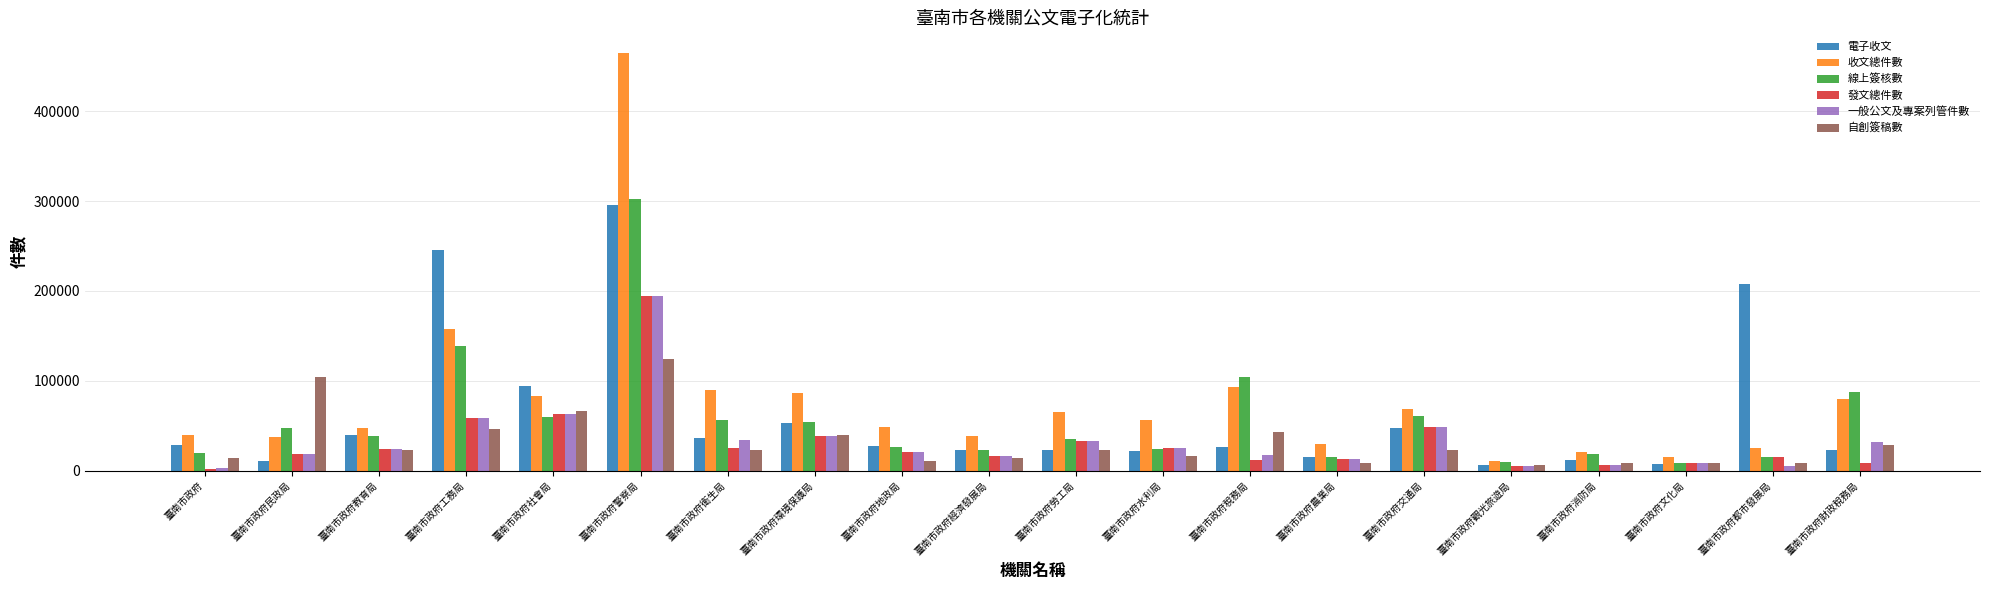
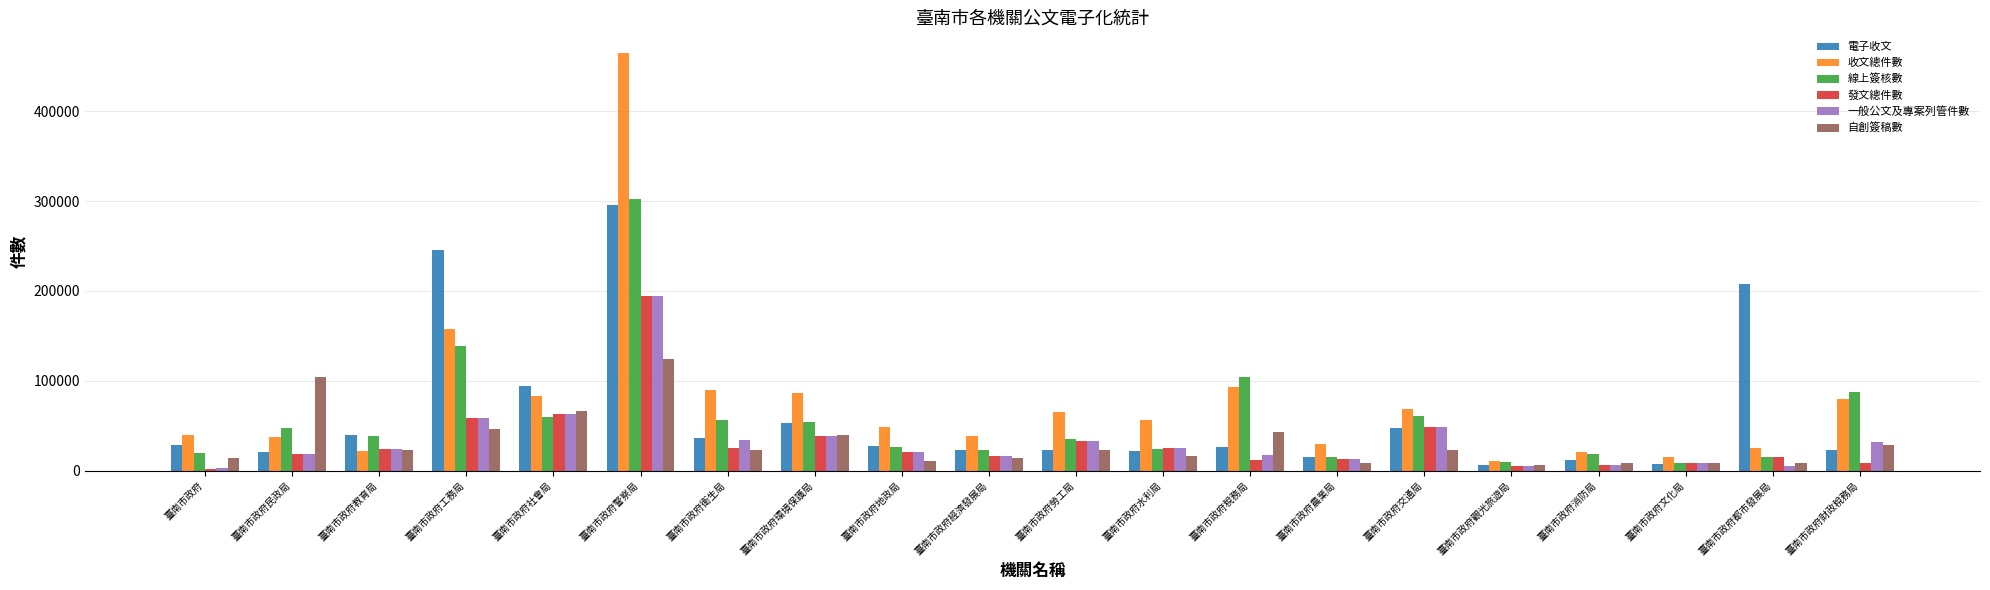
  {
    "電子收文": {
      "臺南市政府": 30000,
-     "臺南市政府民政局": 10000,
+     "臺南市政府民政局": 20000,
      "臺南市政府教育局": 40000,
      "臺南市政府工務局": 250000,
      "臺南市政府社會局": 90000,
      "臺南市政府警察局": 300000,
      "臺南市政府衛生局": 40000,
      "臺南市政府環境保護局": 50000,
      "臺南市政府地政局": 30000,
      "臺南市政府經濟發展局": 20000,
      "臺南市政府勞工局": 20000,
      "臺南市政府水利局": 20000,
      "臺南市政府稅務局": 30000,
      "臺南市政府農業局": 10000,
      "臺南市政府交通局": 50000,
      "臺南市政府觀光旅遊局": 10000,
      "臺南市政府消防局": 10000,
      "臺南市政府文化局": 10000,
      "臺南市政府都市發展局": 210000,
      "臺南市政府財政稅務局": 20000
    },
    "收文總件數": {
      "臺南市政府": 40000,
      "臺南市政府民政局": 40000,
-     "臺南市政府教育局": 50000,
+     "臺南市政府教育局": 20000,
      "臺南市政府工務局": 160000,
      "臺南市政府社會局": 80000,
      "臺南市政府警察局": 460000,
      "臺南市政府衛生局": 90000,
      "臺南市政府環境保護局": 90000,
      "臺南市政府地政局": 50000,
      "臺南市政府經濟發展局": 40000,
      "臺南市政府勞工局": 70000,
      "臺南市政府水利局": 60000,
      "臺南市政府稅務局": 90000,
      "臺南市政府農業局": 30000,
      "臺南市政府交通局": 70000,
      "臺南市政府觀光旅遊局": 10000,
      "臺南市政府消防局": 20000,
      "臺南市政府文化局": 20000,
      "臺南市政府都市發展局": 30000,
      "臺南市政府財政稅務局": 80000
    },
    "線上簽核數": {
      "臺南市政府": 20000,
      "臺南市政府民政局": 50000,
      "臺南市政府教育局": 40000,
      "臺南市政府工務局": 140000,
      "臺南市政府社會局": 60000,
      "臺南市政府警察局": 300000,
      "臺南市政府衛生局": 60000,
      "臺南市政府環境保護局": 50000,
      "臺南市政府地政局": 30000,
      "臺南市政府經濟發展局": 20000,
      "臺南市政府勞工局": 40000,
      "臺南市政府水利局": 20000,
      "臺南市政府稅務局": 100000,
      "臺南市政府農業局": 10000,
      "臺南市政府交通局": 60000,
      "臺南市政府觀光旅遊局": 10000,
      "臺南市政府消防局": 20000,
      "臺南市政府文化局": 10000,
      "臺南市政府都市發展局": 20000,
      "臺南市政府財政稅務局": 90000
    },
    "發文總件數": {
      "臺南市政府民政局": 20000,
      "臺南市政府教育局": 20000,
      "臺南市政府工務局": 60000,
      "臺南市政府社會局": 60000,
      "臺南市政府警察局": 190000,
      "臺南市政府衛生局": 20000,
      "臺南市政府環境保護局": 40000,
      "臺南市政府地政局": 20000,
      "臺南市政府經濟發展局": 20000,
      "臺南市政府勞工局": 30000,
      "臺南市政府水利局": 30000,
      "臺南市政府稅務局": 10000,
      "臺南市政府農業局": 10000,
      "臺南市政府交通局": 50000,
      "臺南市政府觀光旅遊局": 10000,
      "臺南市政府消防局": 10000,
      "臺南市政府文化局": 10000,
      "臺南市政府都市發展局": 20000,
      "臺南市政府財政稅務局": 10000
    },
    "一般公文及專案列管件數": {
      "臺南市政府": 0,
      "臺南市政府民政局": 20000,
      "臺南市政府教育局": 20000,
      "臺南市政府工務局": 60000,
      "臺南市政府社會局": 60000,
      "臺南市政府警察局": 190000,
      "臺南市政府衛生局": 30000,
      "臺南市政府環境保護局": 40000,
      "臺南市政府地政局": 20000,
      "臺南市政府經濟發展局": 20000,
      "臺南市政府勞工局": 30000,
      "臺南市政府水利局": 30000,
      "臺南市政府稅務局": 20000,
      "臺南市政府農業局": 10000,
      "臺南市政府交通局": 50000,
      "臺南市政府觀光旅遊局": 10000,
      "臺南市政府消防局": 10000,
      "臺南市政府文化局": 10000,
      "臺南市政府都市發展局": 10000,
      "臺南市政府財政稅務局": 30000
    },
    "自創簽稿數": {
      "臺南市政府": 10000,
      "臺南市政府民政局": 100000,
      "臺南市政府教育局": 20000,
      "臺南市政府工務局": 50000,
      "臺南市政府社會局": 70000,
      "臺南市政府警察局": 120000,
      "臺南市政府衛生局": 20000,
      "臺南市政府環境保護局": 40000,
      "臺南市政府地政局": 10000,
      "臺南市政府經濟發展局": 10000,
      "臺南市政府勞工局": 20000,
      "臺南市政府水利局": 20000,
      "臺南市政府稅務局": 40000,
      "臺南市政府農業局": 10000,
      "臺南市政府交通局": 20000,
      "臺南市政府觀光旅遊局": 10000,
      "臺南市政府消防局": 10000,
      "臺南市政府文化局": 10000,
      "臺南市政府都市發展局": 10000,
      "臺南市政府財政稅務局": 30000
    }
  }
